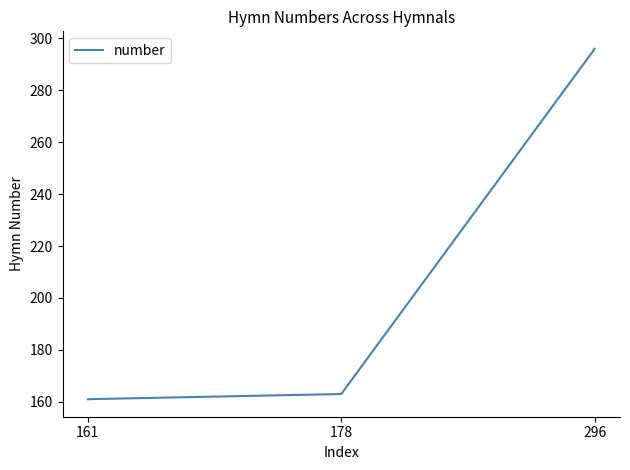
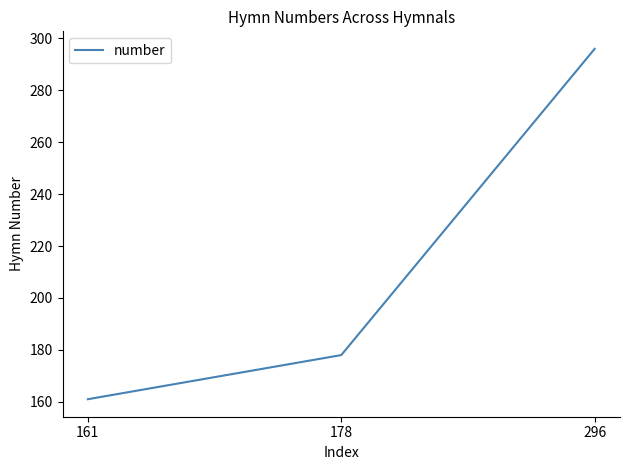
  {
    "161": 161,
-   "178": 163,
+   "178": 178,
    "296": 296
  }
